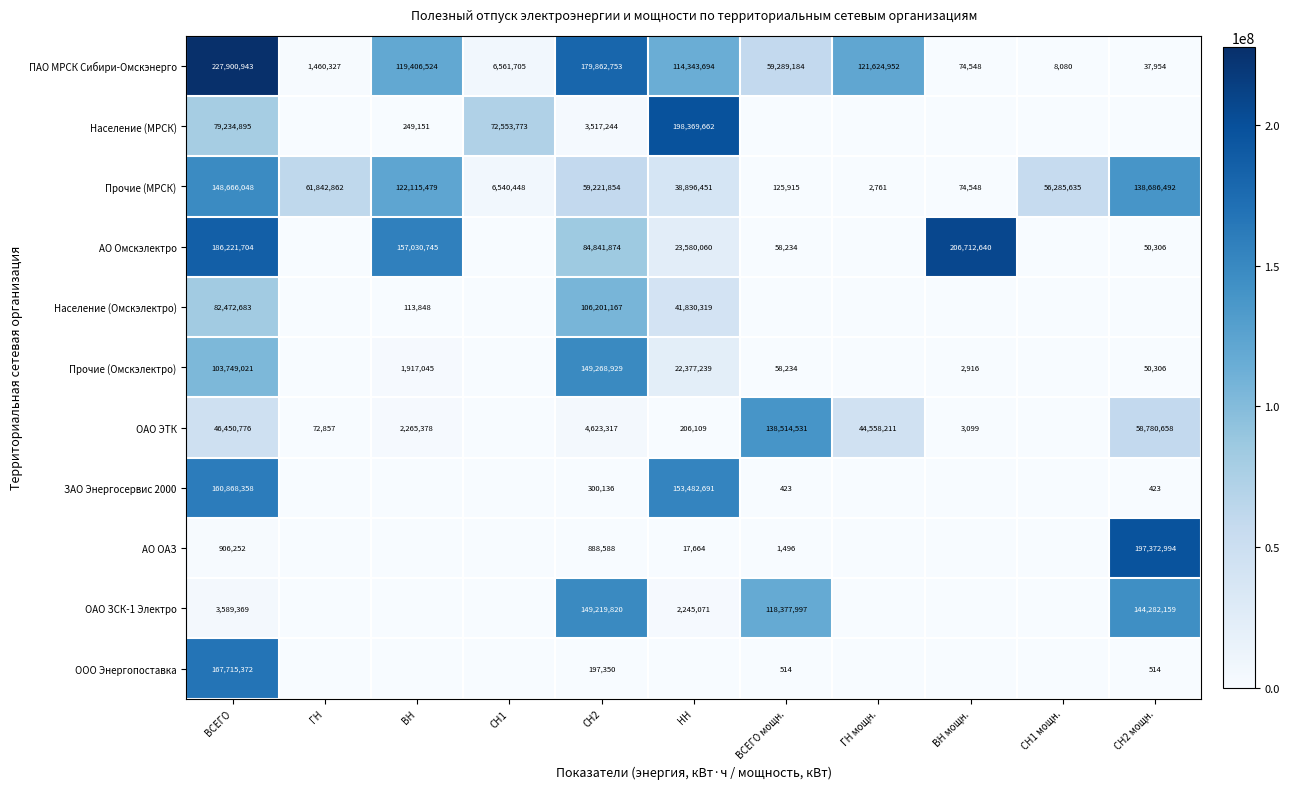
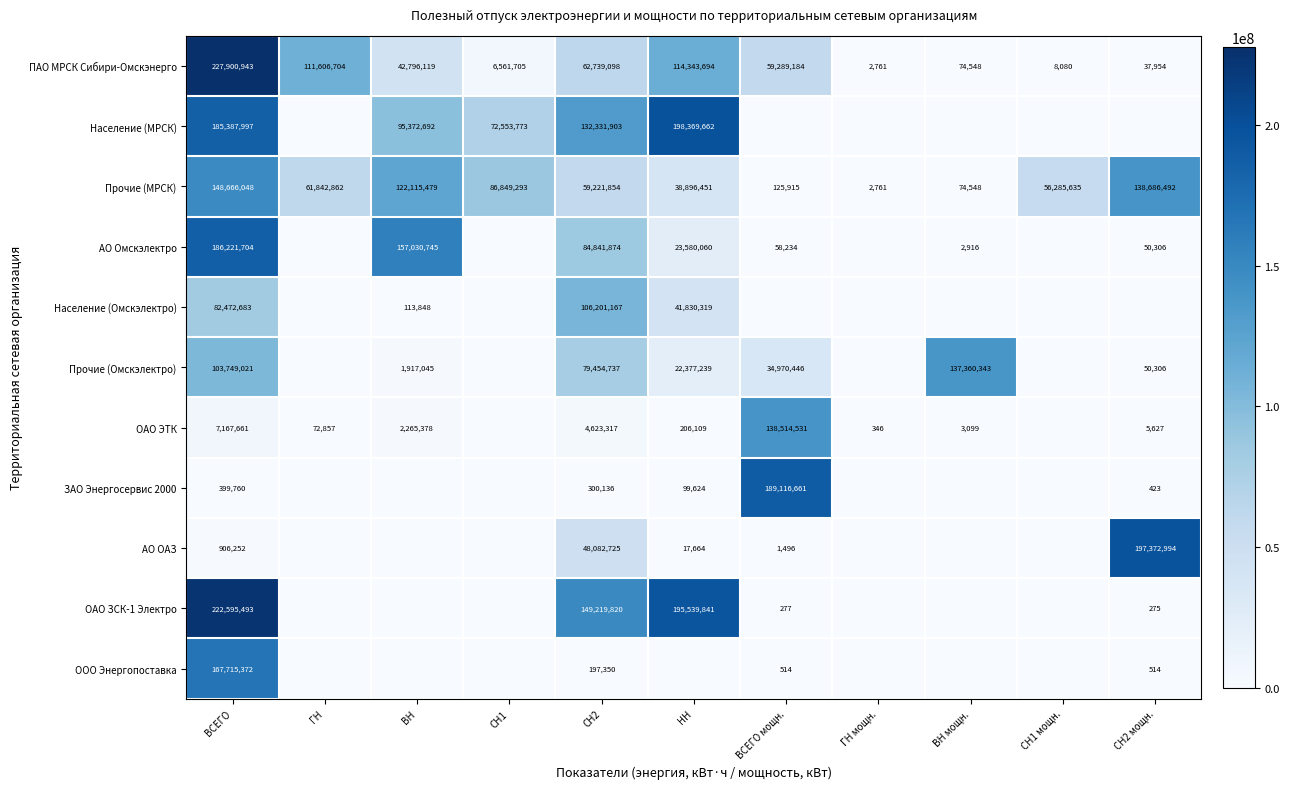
  {
    "ПАО МРСК Сибири-Омскэнерго": {
      "ВСЕГО": "227,900,943",
-     "ГН": "1,460,327",
-     "ВН": "119,406,524",
+     "ГН": "111,606,704",
+     "ВН": "42,796,119",
      "СН1": "6,561,705",
-     "СН2": "179,862,753",
+     "СН2": "62,739,098",
      "НН": "114,343,694",
      "ВСЕГО мощн.": "59,289,184",
-     "ГН мощн.": "121,624,952",
+     "ГН мощн.": "2,761",
      "ВН мощн.": "74,548",
      "СН1 мощн.": "8,080",
      "СН2 мощн.": "37,954"
    },
    "Население (МРСК)": {
-     "ВСЕГО": "79,234,895",
-     "ВН": "249,151",
+     "ВСЕГО": "185,387,997",
+     "ВН": "95,372,692",
      "СН1": "72,553,773",
-     "СН2": "3,517,244",
+     "СН2": "132,331,903",
      "НН": "198,369,662"
    },
    "Прочие (МРСК)": {
      "ВСЕГО": "148,666,048",
      "ГН": "61,842,862",
      "ВН": "122,115,479",
-     "СН1": "6,540,448",
+     "СН1": "86,849,293",
      "СН2": "59,221,854",
      "НН": "38,896,451",
      "ВСЕГО мощн.": "125,915",
      "ГН мощн.": "2,761",
      "ВН мощн.": "74,548",
      "СН1 мощн.": "56,285,635",
      "СН2 мощн.": "138,686,492"
    },
    "АО Омскэлектро": {
      "ВСЕГО": "186,221,704",
      "ВН": "157,030,745",
      "СН2": "84,841,874",
      "НН": "23,580,060",
      "ВСЕГО мощн.": "58,234",
-     "ВН мощн.": "206,712,640",
+     "ВН мощн.": "2,916",
      "СН2 мощн.": "50,306"
    },
    "Население (Омскэлектро)": {
      "ВСЕГО": "82,472,683",
      "ВН": "113,848",
      "СН2": "106,201,167",
      "НН": "41,830,319"
    },
    "Прочие (Омскэлектро)": {
      "ВСЕГО": "103,749,021",
      "ВН": "1,917,045",
-     "СН2": "149,268,929",
+     "СН2": "79,454,737",
      "НН": "22,377,239",
-     "ВСЕГО мощн.": "58,234",
-     "ВН мощн.": "2,916",
+     "ВСЕГО мощн.": "34,970,446",
+     "ВН мощн.": "137,360,343",
      "СН2 мощн.": "50,306"
    },
    "ОАО ЭТК": {
-     "ВСЕГО": "46,450,776",
+     "ВСЕГО": "7,167,661",
      "ГН": "72,857",
      "ВН": "2,265,378",
      "СН2": "4,623,317",
      "НН": "206,109",
      "ВСЕГО мощн.": "138,514,531",
-     "ГН мощн.": "44,558,211",
+     "ГН мощн.": "346",
      "ВН мощн.": "3,099",
-     "СН2 мощн.": "58,780,658"
+     "СН2 мощн.": "5,627"
    },
    "ЗАО Энергосервис 2000": {
-     "ВСЕГО": "160,868,358",
+     "ВСЕГО": "399,760",
      "СН2": "300,136",
-     "НН": "153,482,691",
-     "ВСЕГО мощн.": "423",
+     "НН": "99,624",
+     "ВСЕГО мощн.": "189,116,661",
      "СН2 мощн.": "423"
    },
    "АО ОАЗ": {
      "ВСЕГО": "906,252",
-     "СН2": "888,588",
+     "СН2": "48,082,725",
      "НН": "17,664",
      "ВСЕГО мощн.": "1,496",
      "СН2 мощн.": "197,372,994"
    },
    "ОАО ЗСК-1 Электро": {
-     "ВСЕГО": "3,589,369",
+     "ВСЕГО": "222,595,493",
      "СН2": "149,219,820",
-     "НН": "2,245,071",
-     "ВСЕГО мощн.": "118,377,997",
-     "СН2 мощн.": "144,282,159"
+     "НН": "195,539,841",
+     "ВСЕГО мощн.": "277",
+     "СН2 мощн.": "275"
    },
    "ООО Энергопоставка": {
      "ВСЕГО": "167,715,372",
      "СН2": "197,350",
      "ВСЕГО мощн.": "514",
      "СН2 мощн.": "514"
    }
  }
